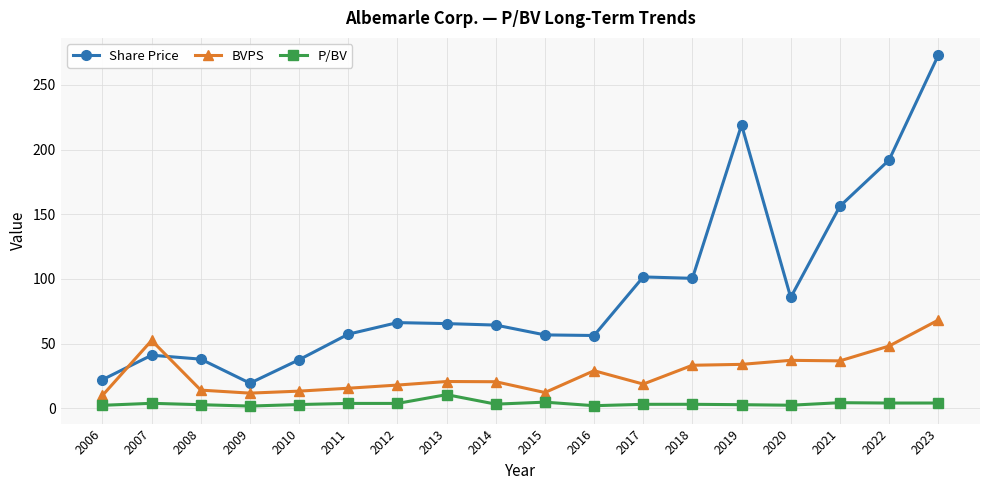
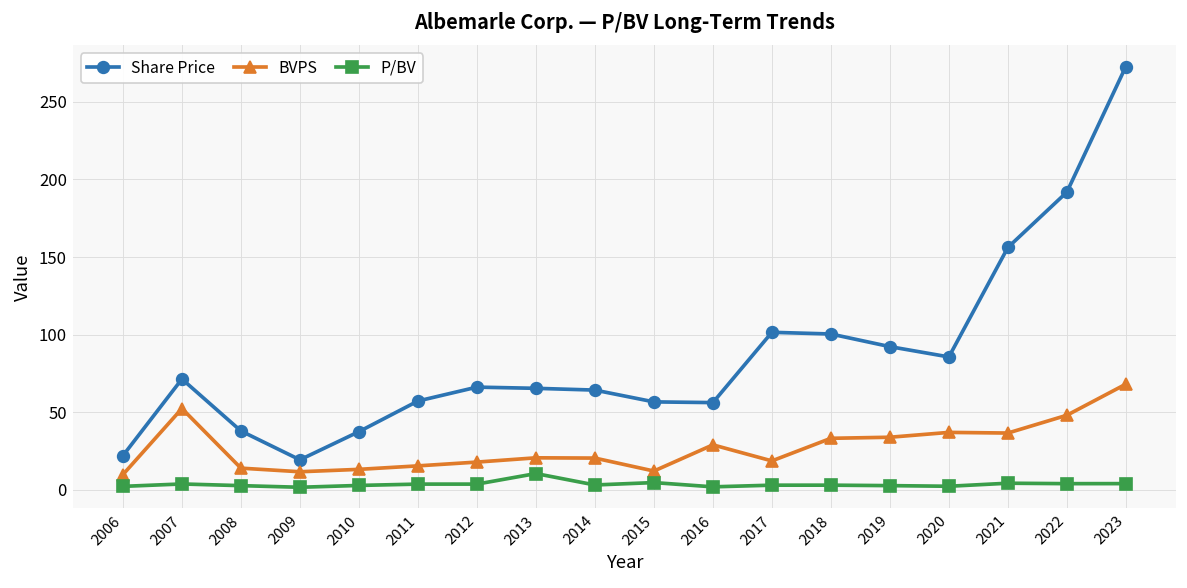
  {
    "Share Price": {
      "2006": 22,
-     "2007": 41,
+     "2007": 71,
      "2008": 38,
      "2009": 19,
      "2010": 37,
      "2011": 57,
      "2012": 66,
      "2013": 65,
      "2014": 64,
      "2015": 57,
      "2016": 56,
      "2017": 102,
      "2018": 100,
-     "2019": 219,
+     "2019": 92,
      "2020": 86,
      "2021": 156,
      "2022": 192,
      "2023": 273
    },
    "BVPS": {
      "2006": 10,
      "2007": 52,
      "2008": 14,
      "2009": 12,
      "2010": 13,
      "2011": 15,
      "2012": 18,
      "2013": 21,
      "2014": 20,
      "2015": 12,
      "2016": 29,
      "2017": 19,
      "2018": 33,
      "2019": 34,
      "2020": 37,
      "2021": 37,
      "2022": 48,
      "2023": 68
    },
    "P/BV": {
      "2006": 2,
      "2007": 4,
      "2008": 3,
      "2009": 2,
      "2010": 3,
      "2011": 4,
      "2012": 4,
      "2013": 10,
      "2014": 3,
      "2015": 5,
      "2016": 2,
      "2017": 3,
      "2018": 3,
      "2019": 3,
      "2020": 2,
      "2021": 4,
      "2022": 4,
      "2023": 4
    }
  }
